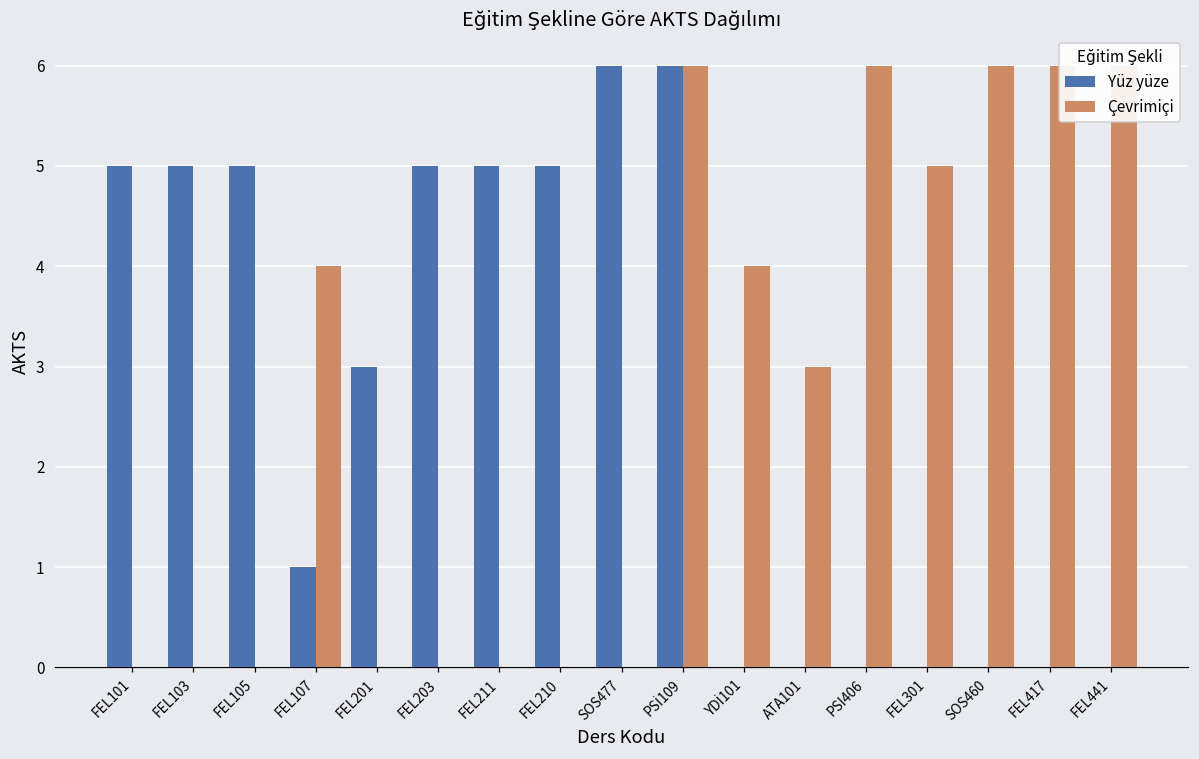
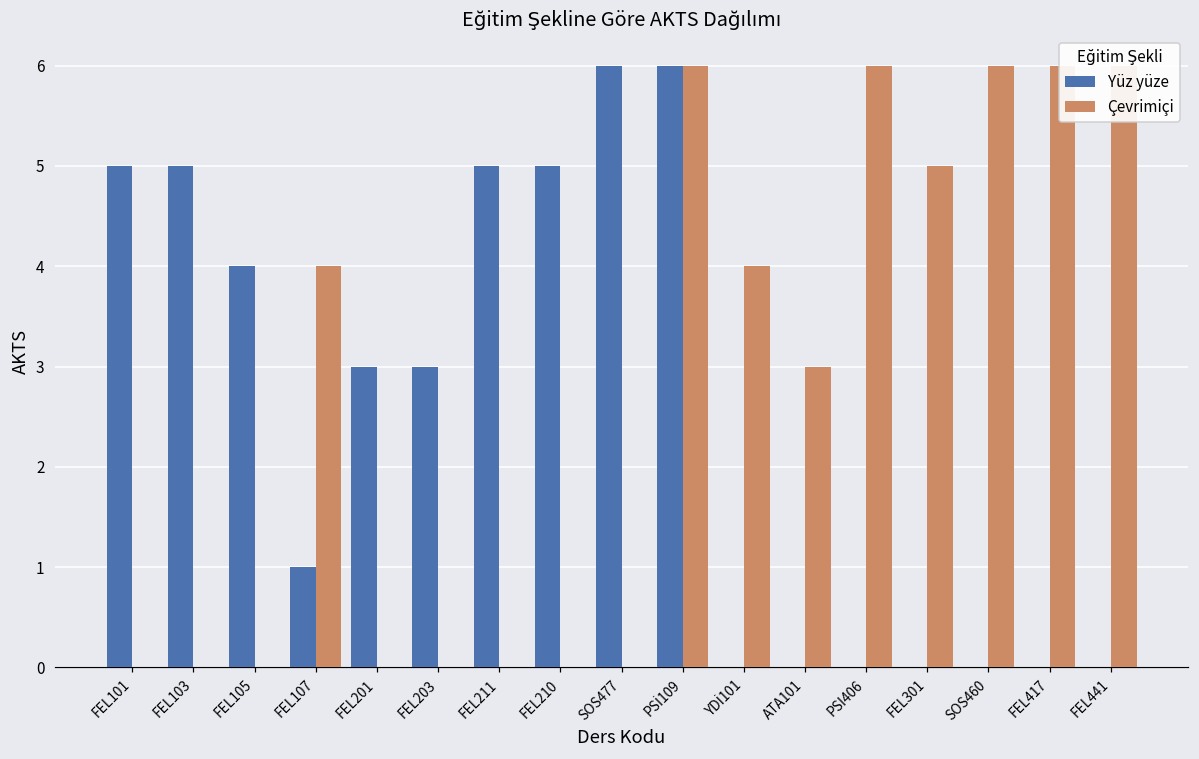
  {
    "Yüz yüze": {
      "FEL101": 5,
      "FEL103": 5,
-     "FEL105": 5,
+     "FEL105": 4,
      "FEL107": 1,
      "FEL201": 3,
-     "FEL203": 5,
+     "FEL203": 3,
      "FEL211": 5,
      "FEL210": 5,
      "SOS477": 6,
      "PSİ109": 6,
      "YDİ101": 0,
      "ATA101": 0,
      "PSI406": 0,
      "FEL301": 0,
      "SOS460": 0,
      "FEL417": 0,
      "FEL441": 0
    },
    "Çevrimiçi": {
      "FEL101": 0,
      "FEL103": 0,
      "FEL105": 0,
      "FEL107": 4,
      "FEL201": 0,
      "FEL203": 0,
      "FEL211": 0,
      "FEL210": 0,
      "SOS477": 0,
      "PSİ109": 6,
      "YDİ101": 4,
      "ATA101": 3,
      "PSI406": 6,
      "FEL301": 5,
      "SOS460": 6
    }
  }
